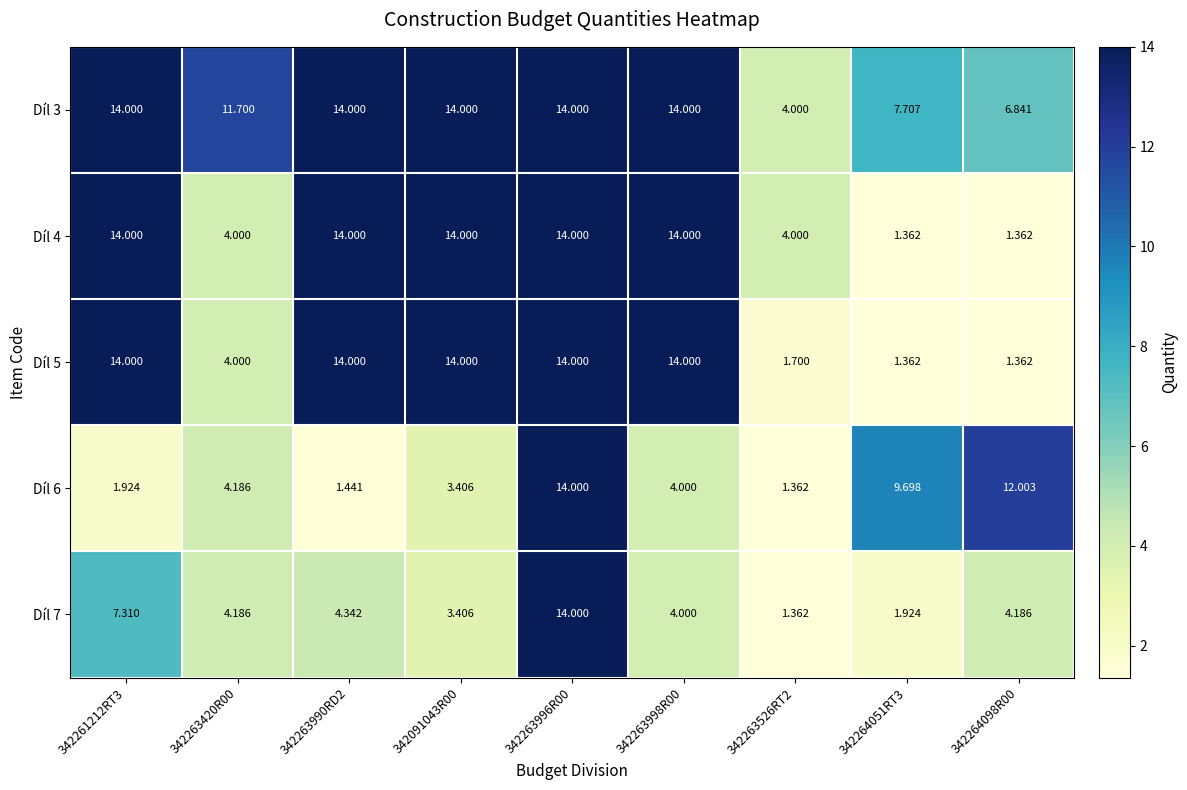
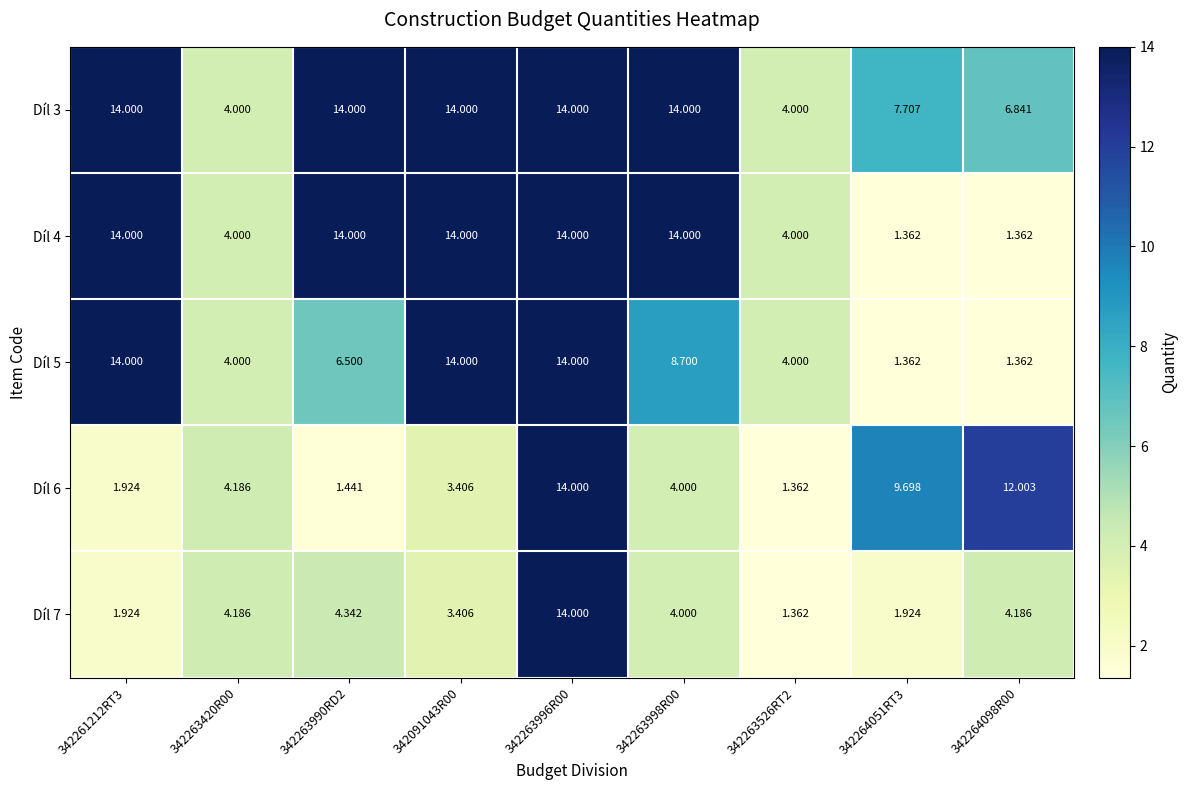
  {
    "Díl 3": {
      "342261212RT3": 14.000,
-     "342263420R00": 11.700,
+     "342263420R00": 4.000,
      "342263990RD2": 14.000,
      "342091043R00": 14.000,
      "342263996R00": 14.000,
      "342263998R00": 14.000,
      "342263526RT2": 4.000,
      "342264051RT3": 7.707,
      "342264098R00": 6.841
    },
    "Díl 4": {
      "342261212RT3": 14.000,
      "342263420R00": 4.000,
      "342263990RD2": 14.000,
      "342091043R00": 14.000,
      "342263996R00": 14.000,
      "342263998R00": 14.000,
      "342263526RT2": 4.000,
      "342264051RT3": 1.362,
      "342264098R00": 1.362
    },
    "Díl 5": {
      "342261212RT3": 14.000,
      "342263420R00": 4.000,
-     "342263990RD2": 14.000,
+     "342263990RD2": 6.500,
      "342091043R00": 14.000,
      "342263996R00": 14.000,
-     "342263998R00": 14.000,
-     "342263526RT2": 1.700,
+     "342263998R00": 8.700,
+     "342263526RT2": 4.000,
      "342264051RT3": 1.362,
      "342264098R00": 1.362
    },
    "Díl 6": {
      "342261212RT3": 1.924,
      "342263420R00": 4.186,
      "342263990RD2": 1.441,
      "342091043R00": 3.406,
      "342263996R00": 14.000,
      "342263998R00": 4.000,
      "342263526RT2": 1.362,
      "342264051RT3": 9.698,
      "342264098R00": 12.003
    },
    "Díl 7": {
-     "342261212RT3": 7.310,
+     "342261212RT3": 1.924,
      "342263420R00": 4.186,
      "342263990RD2": 4.342,
      "342091043R00": 3.406,
      "342263996R00": 14.000,
      "342263998R00": 4.000,
      "342263526RT2": 1.362,
      "342264051RT3": 1.924,
      "342264098R00": 4.186
    }
  }
